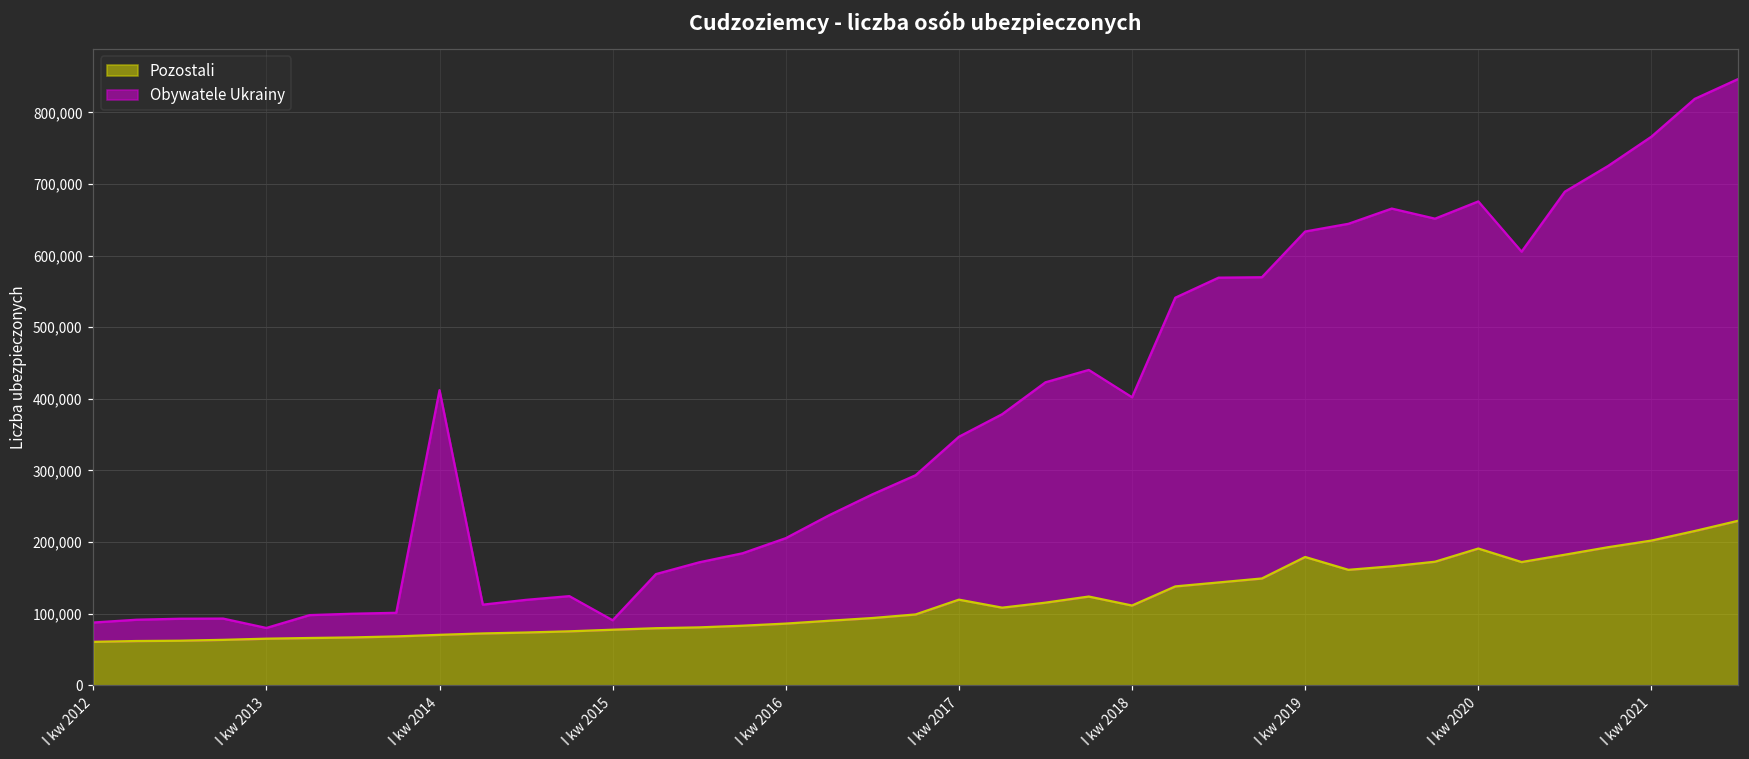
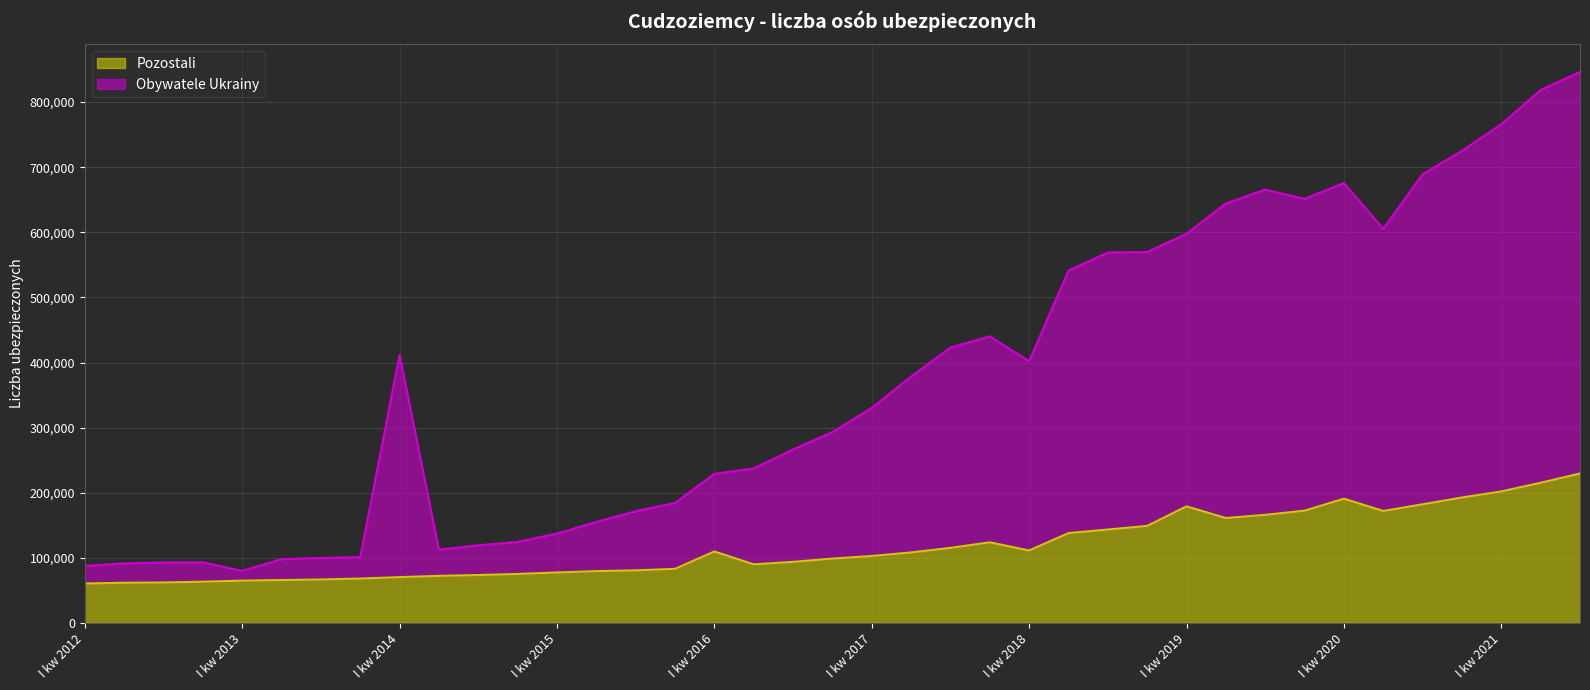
  {
    "Pozostali": {
      "I kw 2012": "60,000",
      "I kw 2013": "60,000",
      "I kw 2014": "70,000",
      "I kw 2015": "80,000",
-     "I kw 2016": "90,000",
-     "I kw 2017": "120,000",
+     "I kw 2016": "110,000",
+     "I kw 2017": "100,000",
      "I kw 2018": "110,000",
      "I kw 2019": "180,000",
      "I kw 2020": "190,000",
      "I kw 2021": "200,000"
    },
    "Obywatele Ukrainy": {
      "I kw 2012": "30,000",
      "I kw 2013": "20,000",
      "I kw 2014": "340,000",
-     "I kw 2015": "10,000",
+     "I kw 2015": "60,000",
      "I kw 2016": "120,000",
      "I kw 2017": "230,000",
      "I kw 2018": "290,000",
-     "I kw 2019": "450,000",
+     "I kw 2019": "420,000",
      "I kw 2020": "480,000",
      "I kw 2021": "560,000"
    }
  }
